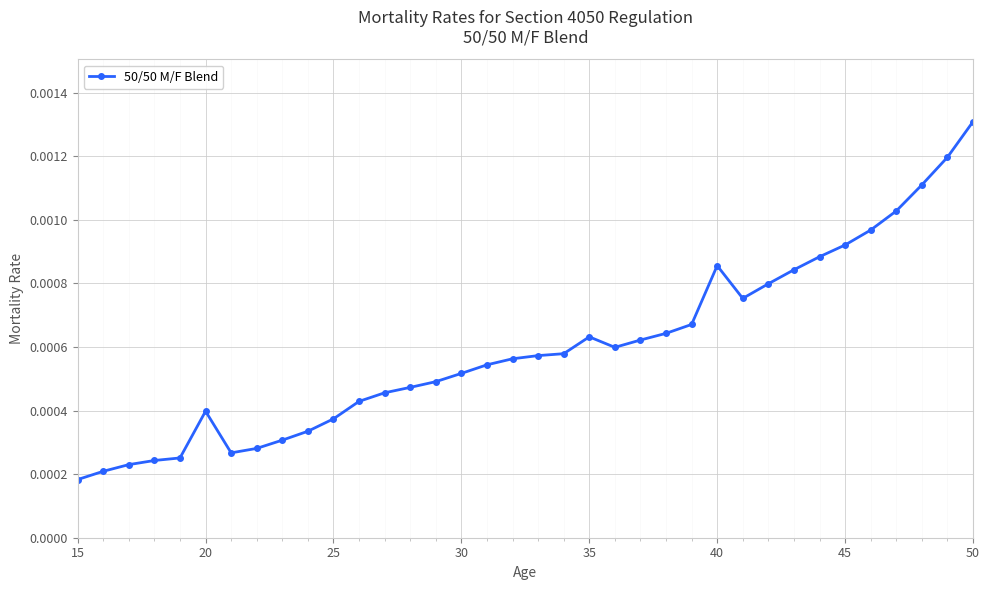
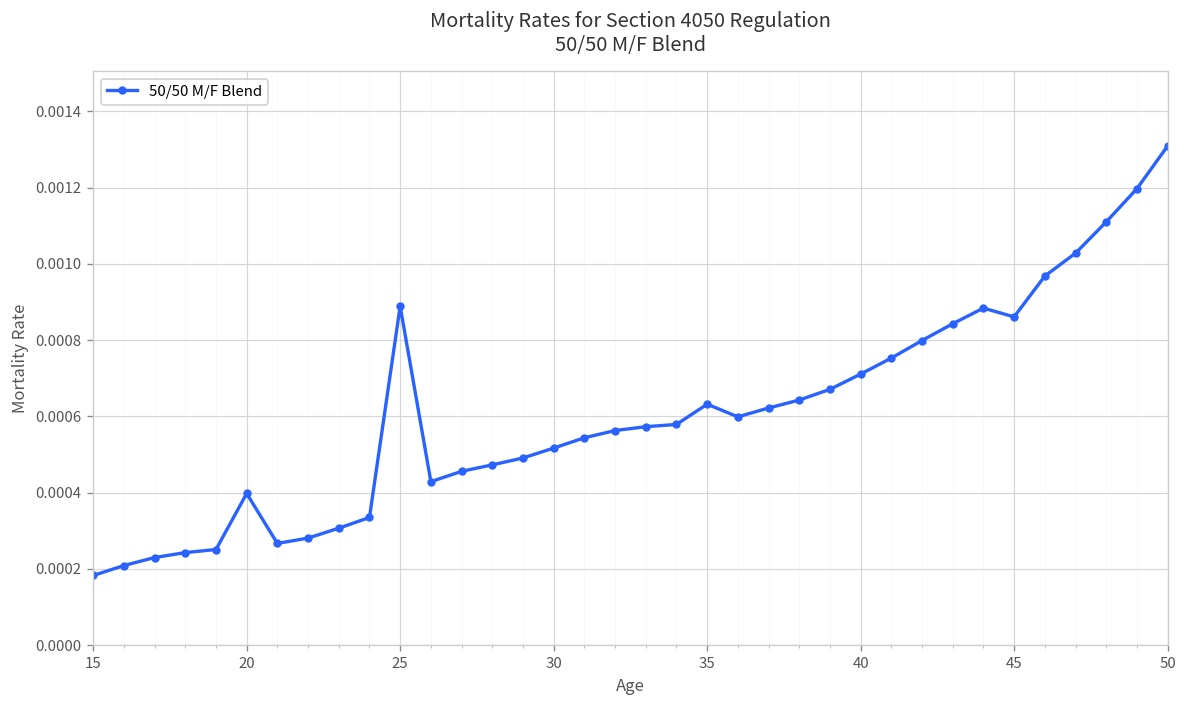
  {
    "15": 0.00018,
    "20": 0.00040,
-   "25": 0.00037,
+   "25": 0.00089,
    "30": 0.00052,
    "35": 0.00063,
-   "40": 0.00086,
-   "45": 0.00092,
+   "40": 0.00071,
+   "45": 0.00086,
    "50": 0.00131
  }
